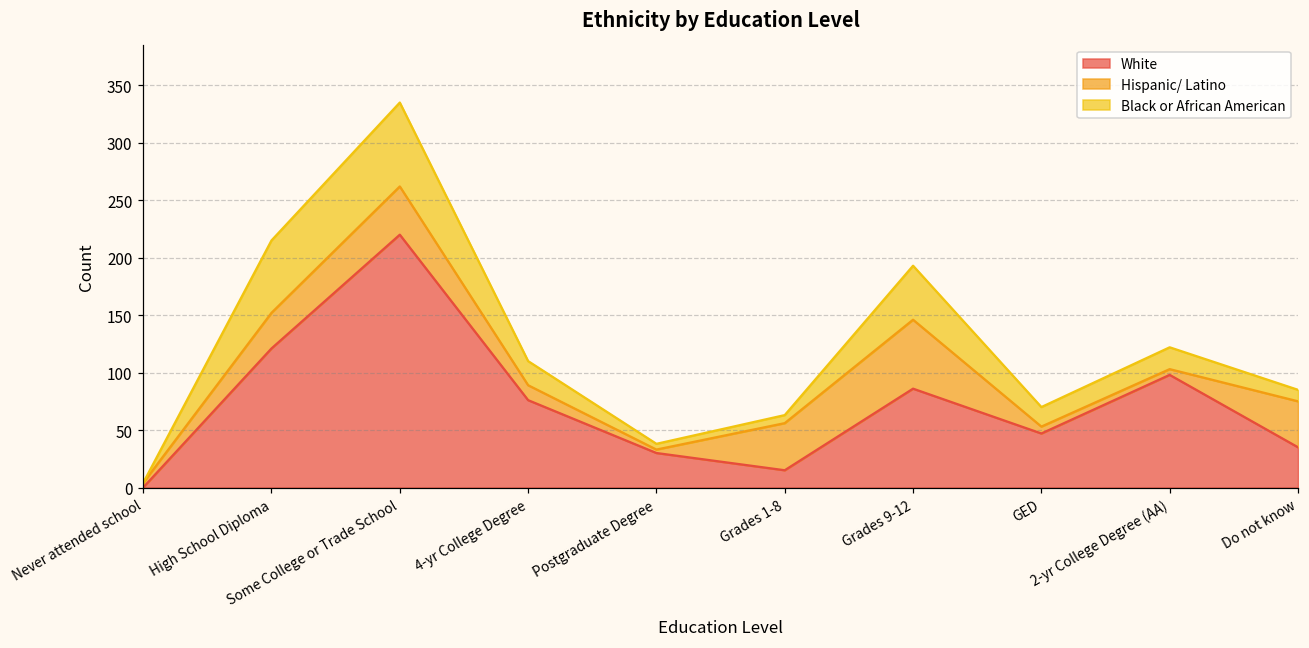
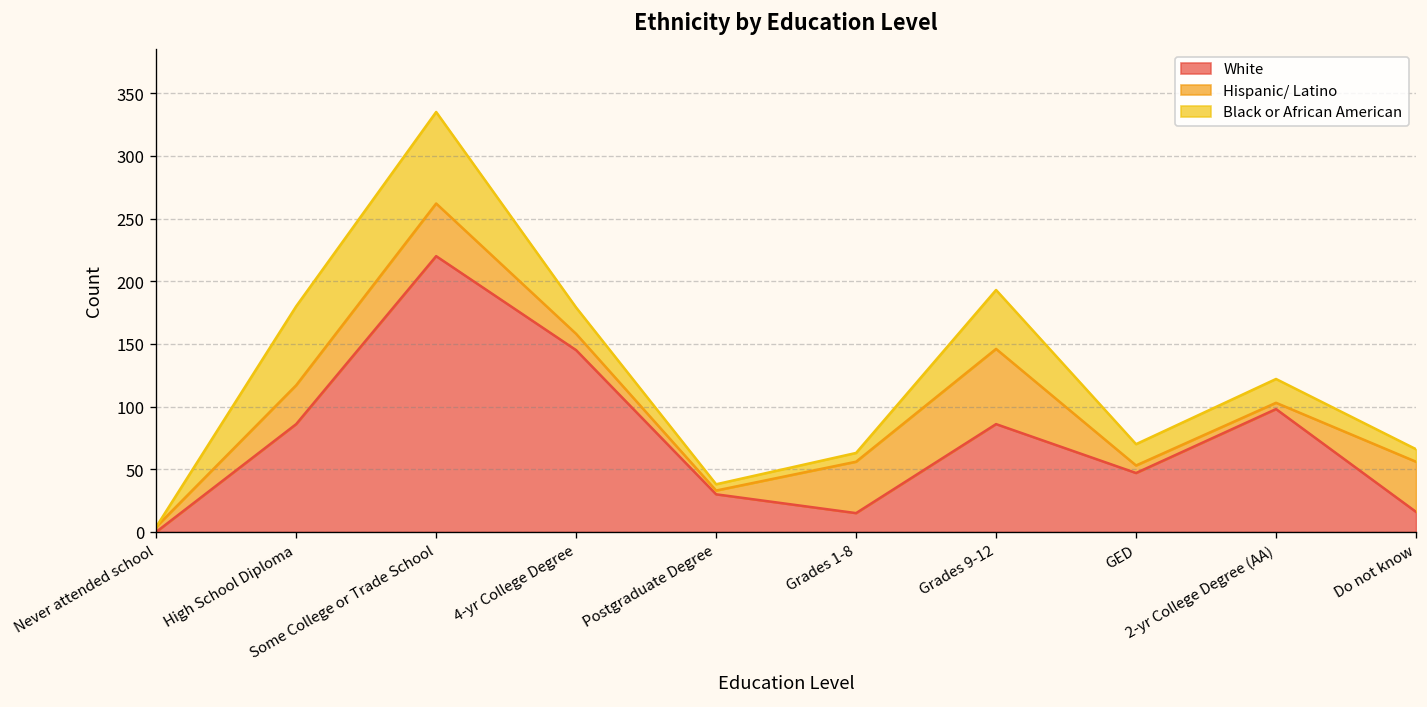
  {
    "White": {
      "Never attended school": 0,
-     "High School Diploma": 121,
+     "High School Diploma": 86,
      "Some College or Trade School": 220,
-     "4-yr College Degree": 76,
+     "4-yr College Degree": 145,
      "Postgraduate Degree": 30,
      "Grades 1-8": 15,
      "Grades 9-12": 86,
      "GED": 47,
      "2-yr College Degree (AA)": 98,
-     "Do not know": 35
+     "Do not know": 16
    }
  }
